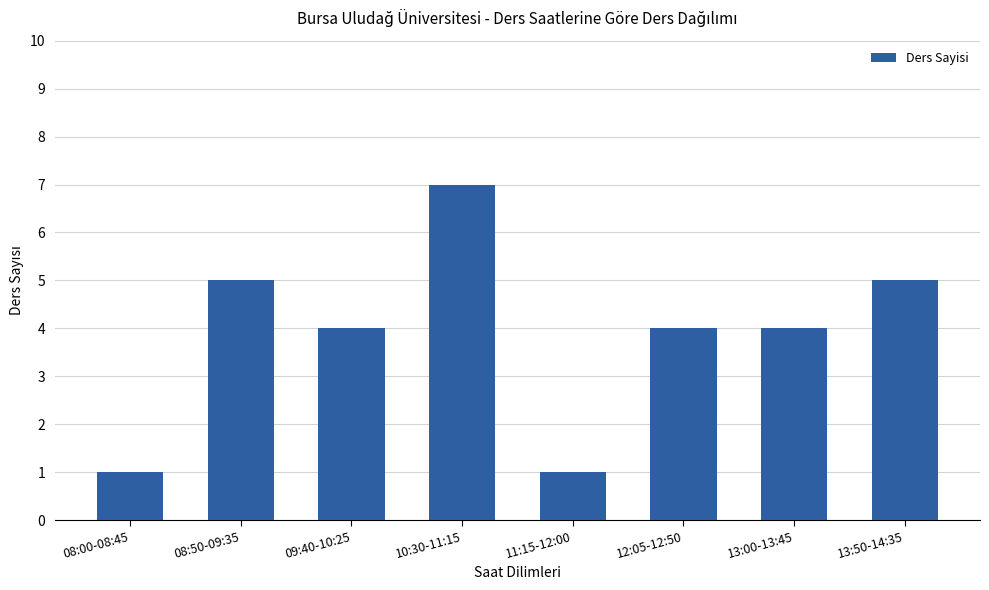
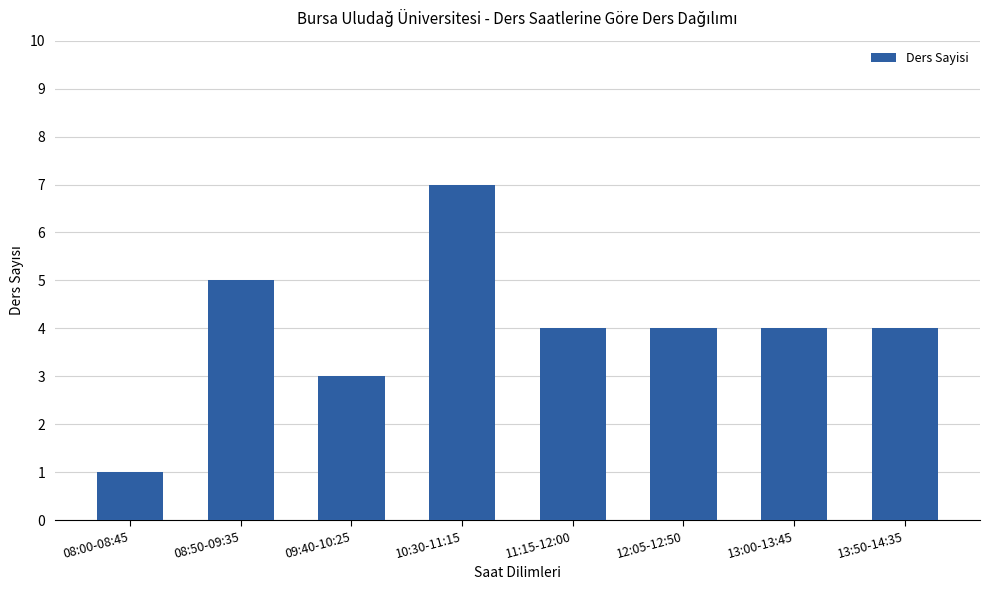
  {
    "08:00-08:45": 1,
    "08:50-09:35": 5,
-   "09:40-10:25": 4,
+   "09:40-10:25": 3,
    "10:30-11:15": 7,
-   "11:15-12:00": 1,
+   "11:15-12:00": 4,
    "12:05-12:50": 4,
    "13:00-13:45": 4,
-   "13:50-14:35": 5
+   "13:50-14:35": 4
  }
